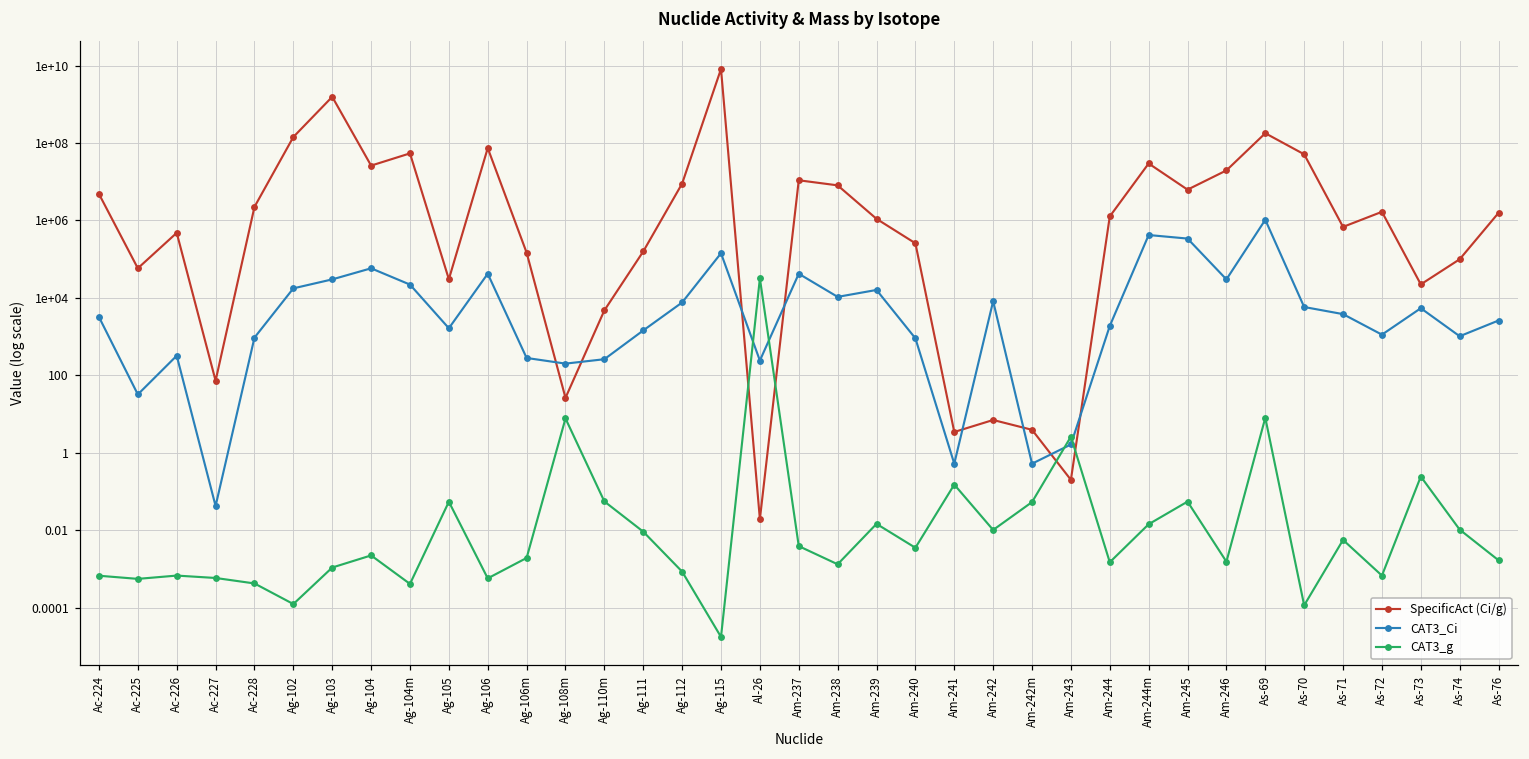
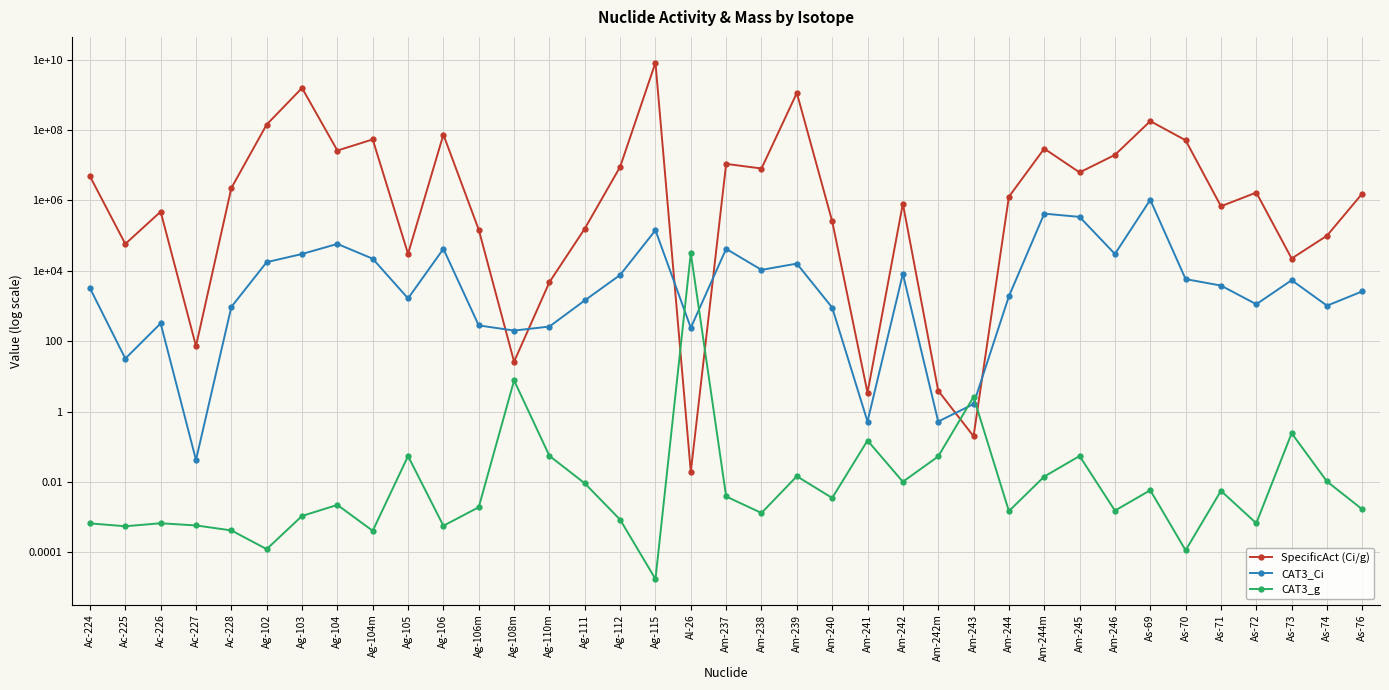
  {
    "SpecificAct (Ci/g)": {
      "Ac-224": 5000000,
      "Ac-225": 60000,
      "Ac-226": 500000,
      "Ac-227": 70,
      "Ac-228": 2000000,
      "Ag-102": 140000000,
      "Ag-103": 2000000000,
      "Ag-104": 30000000,
      "Ag-104m": 50000000,
      "Ag-105": 30000,
      "Ag-106": 70000000,
      "Ag-106m": 150000,
      "Ag-108m": 30,
      "Ag-110m": 5000,
      "Ag-111": 200000,
      "Ag-112": 9000000,
      "Ag-115": 8000000000,
      "Al-26": 0.02,
      "Am-237": 11000000,
      "Am-238": 8000000,
-     "Am-239": 1100000,
+     "Am-239": 1100000000,
      "Am-240": 300000,
      "Am-241": 3,
-     "Am-242": 7,
+     "Am-242": 800000,
      "Am-242m": 4,
      "Am-243": 0.2,
      "Am-244": 1300000,
      "Am-244m": 30000000,
      "Am-245": 6000000,
      "Am-246": 20000000,
      "As-69": 200000000,
      "As-70": 50000000,
      "As-71": 700000,
      "As-72": 2000000,
      "As-73": 20000,
      "As-74": 100000,
      "As-76": 2000000
    },
    "CAT3_Ci": {
      "Ac-224": 3000,
      "Ac-225": 30,
      "Ac-226": 300,
      "Ac-227": 0.04,
      "Ac-228": 900,
      "Ag-102": 20000,
      "Ag-103": 30000,
      "Ag-104": 60000,
      "Ag-104m": 20000,
      "Ag-105": 2000,
      "Ag-106": 40000,
      "Ag-106m": 300,
      "Ag-108m": 200,
      "Ag-110m": 300,
      "Ag-111": 1400,
      "Ag-112": 8000,
      "Ag-115": 140000,
      "Al-26": 200,
      "Am-237": 40000,
      "Am-238": 11000,
      "Am-239": 20000,
      "Am-240": 900,
      "Am-241": 0.5,
      "Am-242": 8000,
      "Am-242m": 0.5,
      "Am-243": 2,
      "Am-244": 2000,
      "Am-244m": 400000,
      "Am-245": 300000,
      "Am-246": 30000,
      "As-69": 1000000,
      "As-70": 6000,
      "As-71": 4000,
      "As-72": 1100,
      "As-73": 5000,
      "As-74": 1000,
      "As-76": 3000
    },
    "CAT3_g": {
      "Ac-224": 0.0007,
      "Ac-225": 0.0006,
      "Ac-226": 0.0007,
      "Ac-227": 0.0006,
      "Ac-228": 0.0004,
      "Ag-102": 0.00012,
      "Ag-103": 0.001,
      "Ag-104": 0.002,
      "Ag-104m": 0.0004,
      "Ag-105": 0.05,
      "Ag-106": 0.0006,
      "Ag-106m": 0.002,
      "Ag-108m": 8,
      "Ag-110m": 0.06,
      "Ag-111": 0.009,
      "Ag-112": 0.0008,
      "Ag-115": 0.00002,
      "Al-26": 30000,
      "Am-237": 0.004,
      "Am-238": 0.0013,
      "Am-239": 0.015,
      "Am-240": 0.004,
      "Am-241": 0.15,
      "Am-242": 0.010,
      "Am-242m": 0.05,
      "Am-243": 3,
      "Am-244": 0.0015,
      "Am-244m": 0.014,
      "Am-245": 0.05,
      "Am-246": 0.002,
-     "As-69": 8,
+     "As-69": 0.006,
      "As-70": 0.00011,
      "As-71": 0.006,
      "As-72": 0.0007,
      "As-73": 0.2,
      "As-74": 0.010,
      "As-76": 0.002
    }
  }
